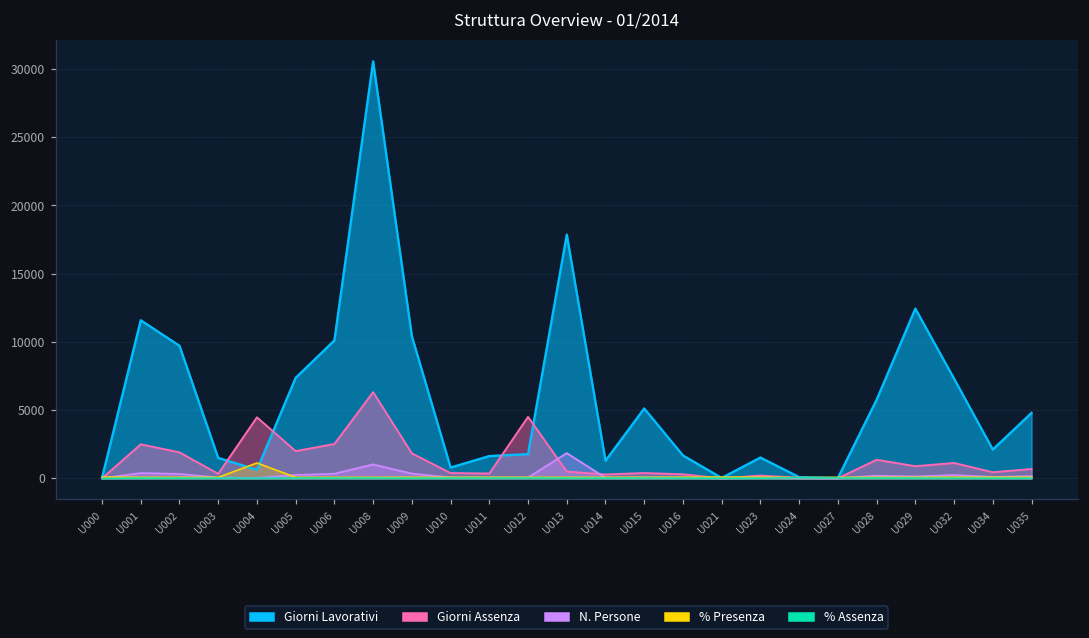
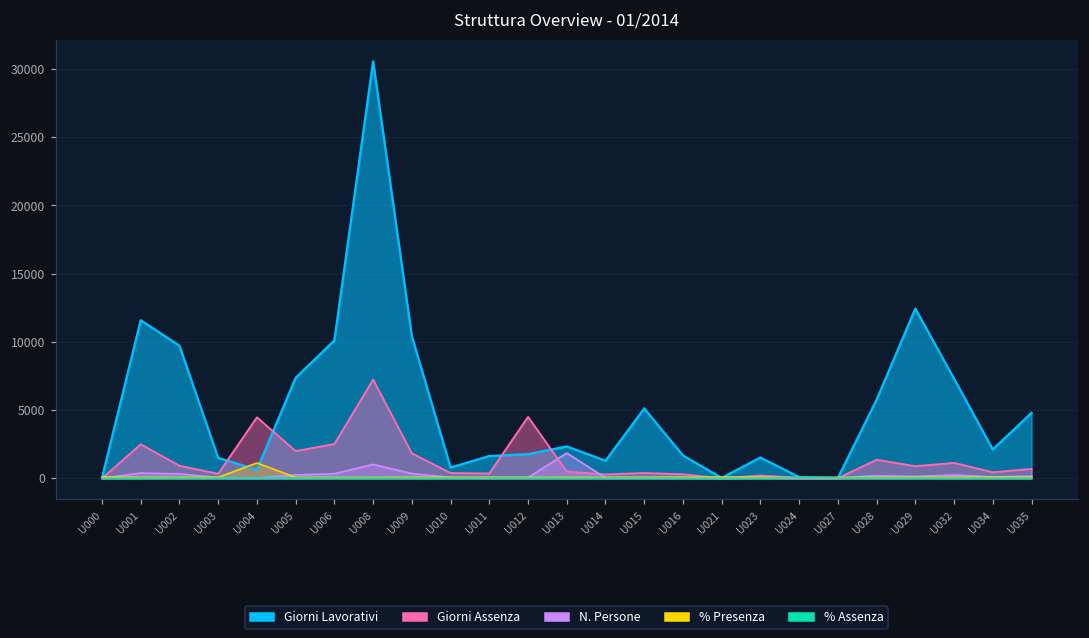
  {
    "Giorni Lavorativi": {
      "U001": 11600,
      "U002": 9700,
      "U003": 1500,
      "U004": 600,
      "U005": 7400,
      "U006": 10100,
      "U008": 30600,
      "U009": 10400,
      "U010": 800,
      "U011": 1600,
      "U012": 1800,
-     "U013": 17900,
+     "U013": 2300,
      "U014": 1300,
      "U015": 5100,
      "U016": 1700,
      "U023": 1500,
      "U028": 5800,
      "U029": 12400,
      "U032": 7300,
      "U034": 2100,
      "U035": 4800
    },
    "Giorni Assenza": {
      "U001": 2500,
-     "U002": 1900,
+     "U002": 900,
      "U003": 300,
      "U004": 4500,
      "U005": 2000,
      "U006": 2500,
-     "U008": 6300,
+     "U008": 7200,
      "U009": 1800,
      "U010": 400,
      "U011": 400,
      "U012": 4500,
      "U013": 500,
      "U014": 300,
      "U015": 400,
      "U016": 300,
      "U028": 1400,
      "U029": 900,
      "U032": 1100,
      "U034": 400,
      "U035": 700
    },
    "N. Persone": {
      "U001": 400,
      "U002": 300,
      "U006": 300,
      "U008": 1000,
      "U009": 300,
      "U013": 1800
    },
    "% Presenza": {
      "U004": 1100
    }
  }
